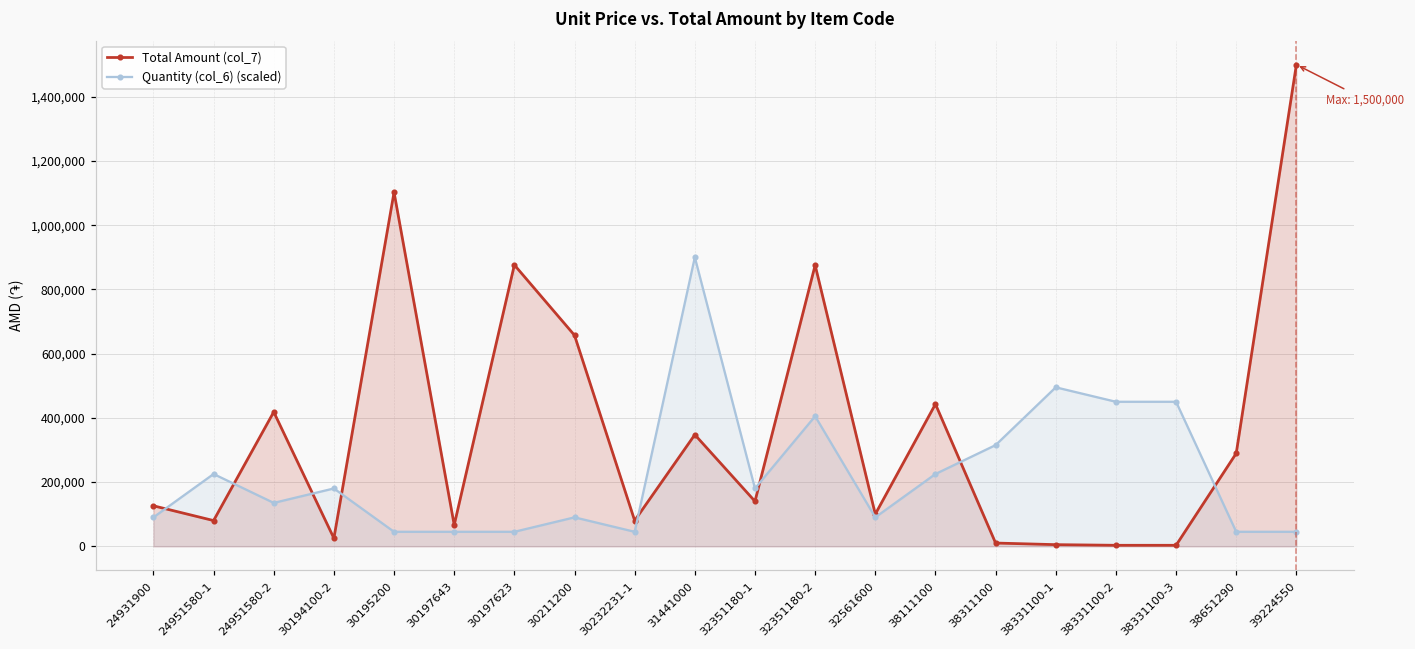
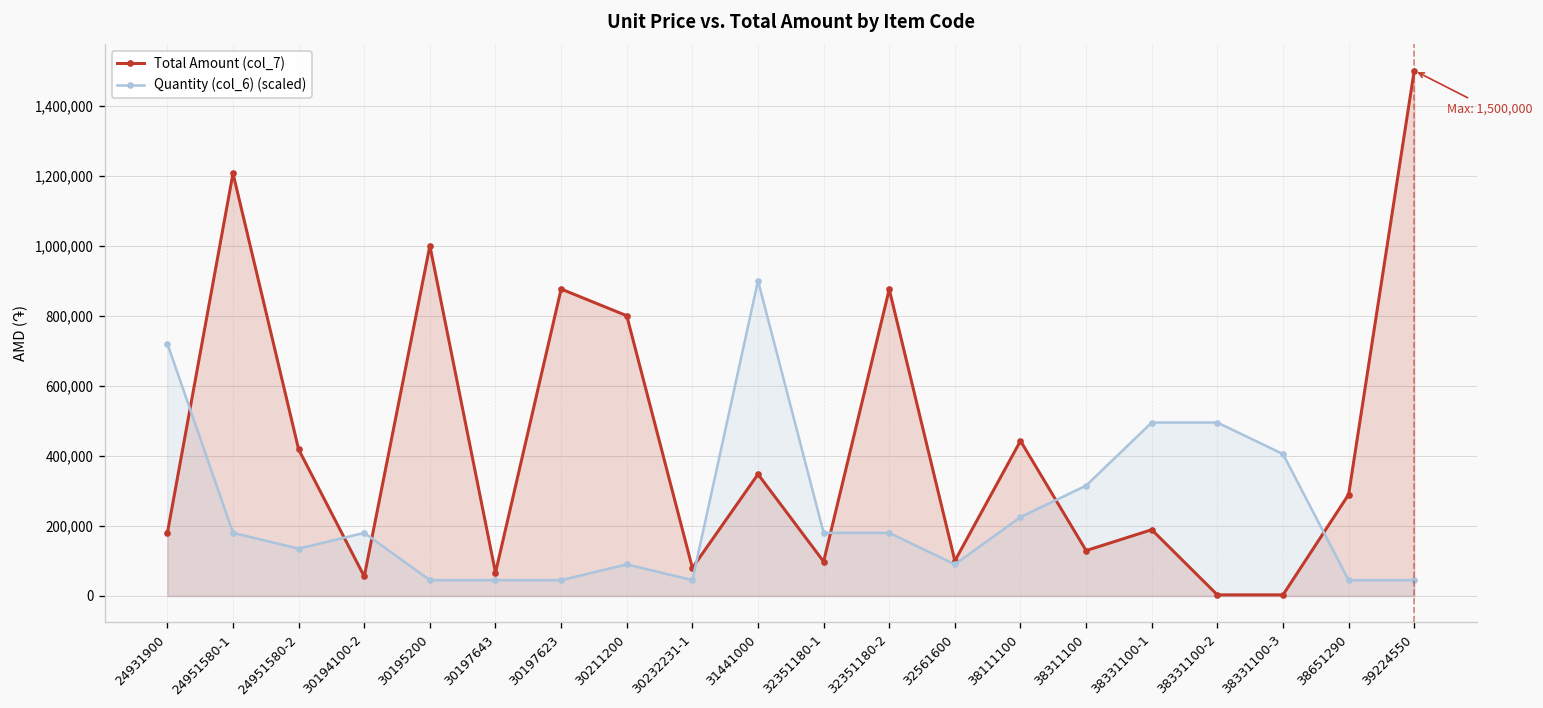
  {
    "Total Amount (col_7)": {
-     "24931900": "130,000",
-     "24951580-1": "80,000",
+     "24931900": "180,000",
+     "24951580-1": "1,210,000",
      "24951580-2": "420,000",
-     "30194100-2": "30,000",
-     "30195200": "1,100,000",
+     "30194100-2": "60,000",
+     "30195200": "1,000,000",
      "30197643": "70,000",
      "30197623": "880,000",
-     "30211200": "660,000",
+     "30211200": "800,000",
      "30232231-1": "80,000",
      "31441000": "350,000",
-     "32351180-1": "140,000",
+     "32351180-1": "100,000",
      "32351180-2": "880,000",
      "32561600": "100,000",
      "38111100": "440,000",
-     "38311100": "10,000",
-     "38331100-1": "10,000",
+     "38311100": "130,000",
+     "38331100-1": "190,000",
      "38331100-2": "0",
      "38331100-3": "0",
      "38651290": "290,000"
    },
    "Quantity (col_6) (scaled)": {
-     "24931900": "90,000",
-     "24951580-1": "230,000",
+     "24931900": "720,000",
+     "24951580-1": "180,000",
      "24951580-2": "140,000",
      "30194100-2": "180,000",
      "30195200": "50,000",
      "30197643": "50,000",
      "30197623": "50,000",
      "30211200": "90,000",
      "30232231-1": "50,000",
      "31441000": "900,000",
      "32351180-1": "180,000",
-     "32351180-2": "410,000",
+     "32351180-2": "180,000",
      "32561600": "90,000",
      "38111100": "230,000",
      "38311100": "320,000",
      "38331100-1": "500,000",
-     "38331100-2": "450,000",
-     "38331100-3": "450,000",
+     "38331100-2": "500,000",
+     "38331100-3": "410,000",
      "38651290": "50,000",
      "39224550": "50,000"
    }
  }
